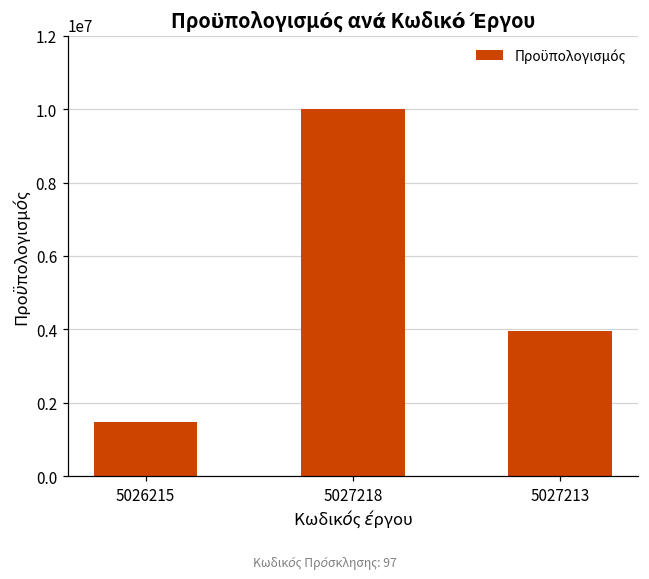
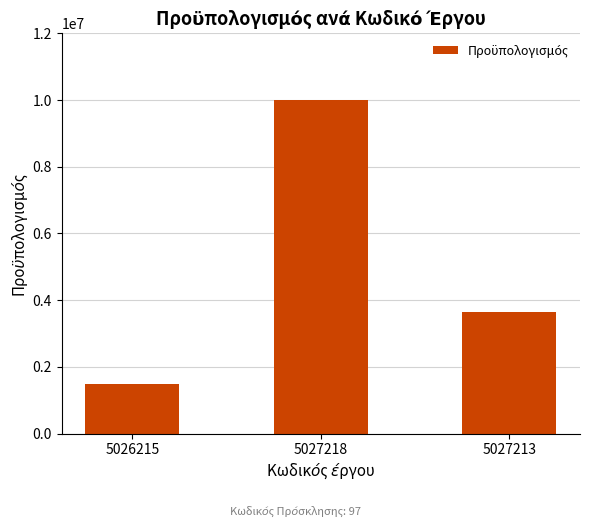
  {
    "5026215": 1500000,
    "5027218": 10000000,
-   "5027213": 4000000
+   "5027213": 3700000
  }
